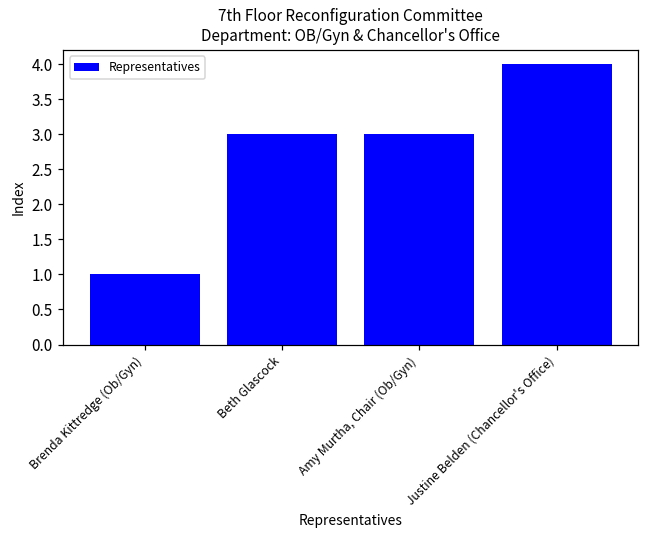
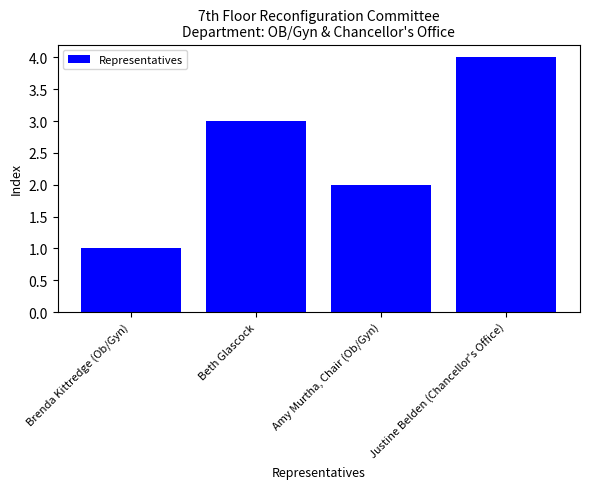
  {
    "Brenda Kittredge (Ob/Gyn)": 1,
    "Beth Glascock": 3,
-   "Amy Murtha, Chair (Ob/Gyn)": 3,
+   "Amy Murtha, Chair (Ob/Gyn)": 2,
    "Justine Belden (Chancellor's Office)": 4
  }
